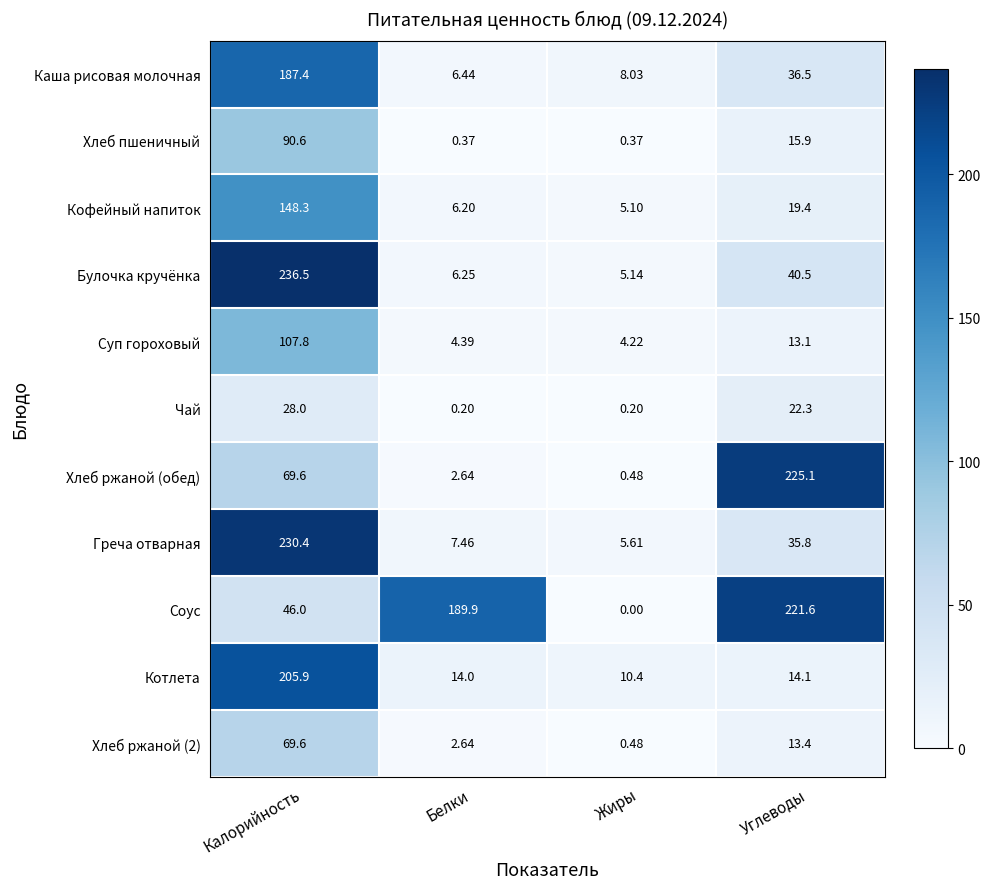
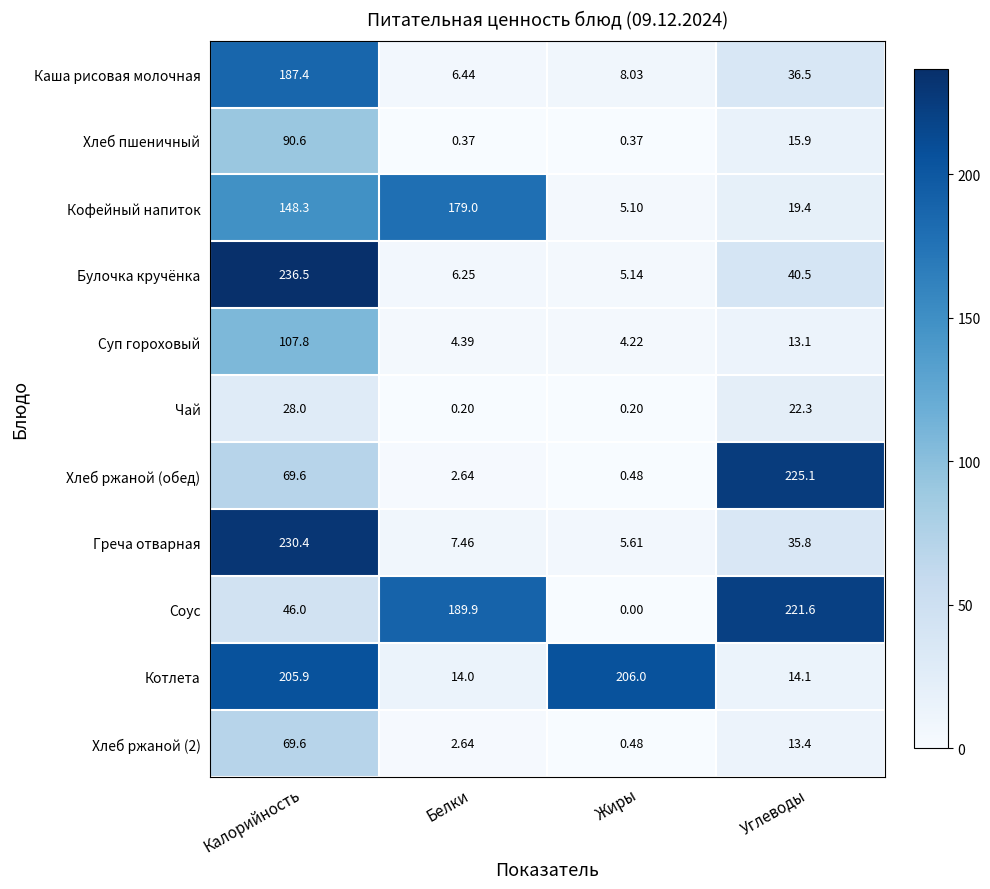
  {
    "Каша рисовая молочная": {
      "Калорийность": 187.4,
      "Белки": 6.44,
      "Жиры": 8.03,
      "Углеводы": 36.5
    },
    "Хлеб пшеничный": {
      "Калорийность": 90.6,
      "Белки": 0.37,
      "Жиры": 0.37,
      "Углеводы": 15.9
    },
    "Кофейный напиток": {
      "Калорийность": 148.3,
-     "Белки": 6.20,
+     "Белки": 179.0,
      "Жиры": 5.10,
      "Углеводы": 19.4
    },
    "Булочка кручёнка": {
      "Калорийность": 236.5,
      "Белки": 6.25,
      "Жиры": 5.14,
      "Углеводы": 40.5
    },
    "Суп гороховый": {
      "Калорийность": 107.8,
      "Белки": 4.39,
      "Жиры": 4.22,
      "Углеводы": 13.1
    },
    "Чай": {
      "Калорийность": 28.0,
      "Белки": 0.20,
      "Жиры": 0.20,
      "Углеводы": 22.3
    },
    "Хлеб ржаной (обед)": {
      "Калорийность": 69.6,
      "Белки": 2.64,
      "Жиры": 0.48,
      "Углеводы": 225.1
    },
    "Греча отварная": {
      "Калорийность": 230.4,
      "Белки": 7.46,
      "Жиры": 5.61,
      "Углеводы": 35.8
    },
    "Соус": {
      "Калорийность": 46.0,
      "Белки": 189.9,
      "Жиры": 0.00,
      "Углеводы": 221.6
    },
    "Котлета": {
      "Калорийность": 205.9,
      "Белки": 14.0,
-     "Жиры": 10.4,
+     "Жиры": 206.0,
      "Углеводы": 14.1
    },
    "Хлеб ржаной (2)": {
      "Калорийность": 69.6,
      "Белки": 2.64,
      "Жиры": 0.48,
      "Углеводы": 13.4
    }
  }
